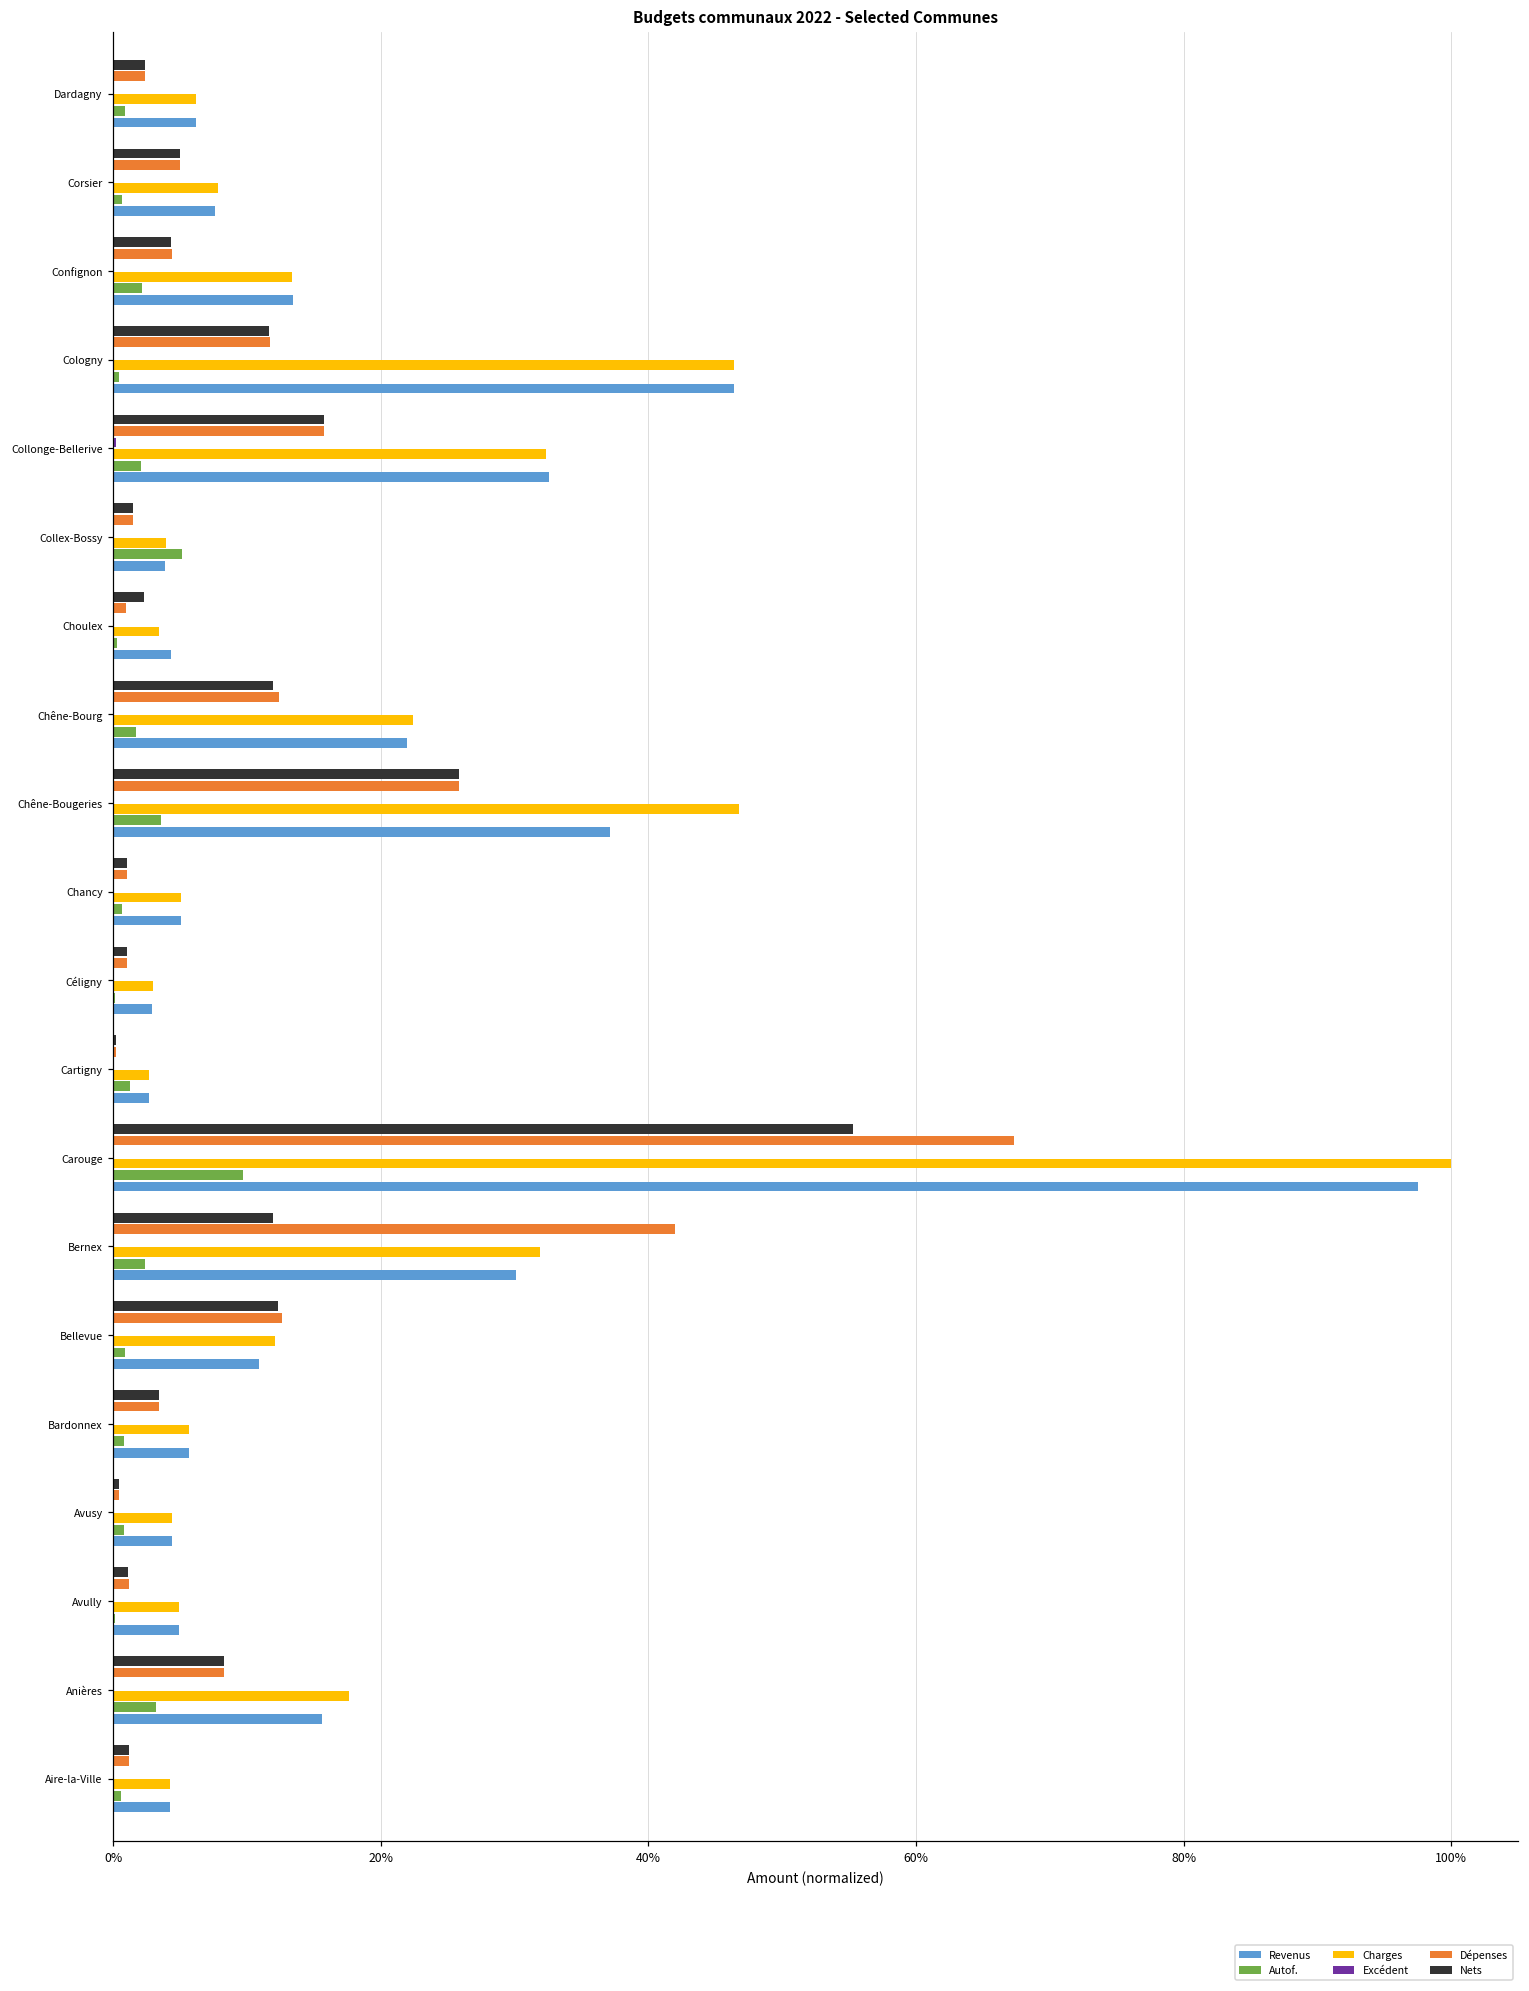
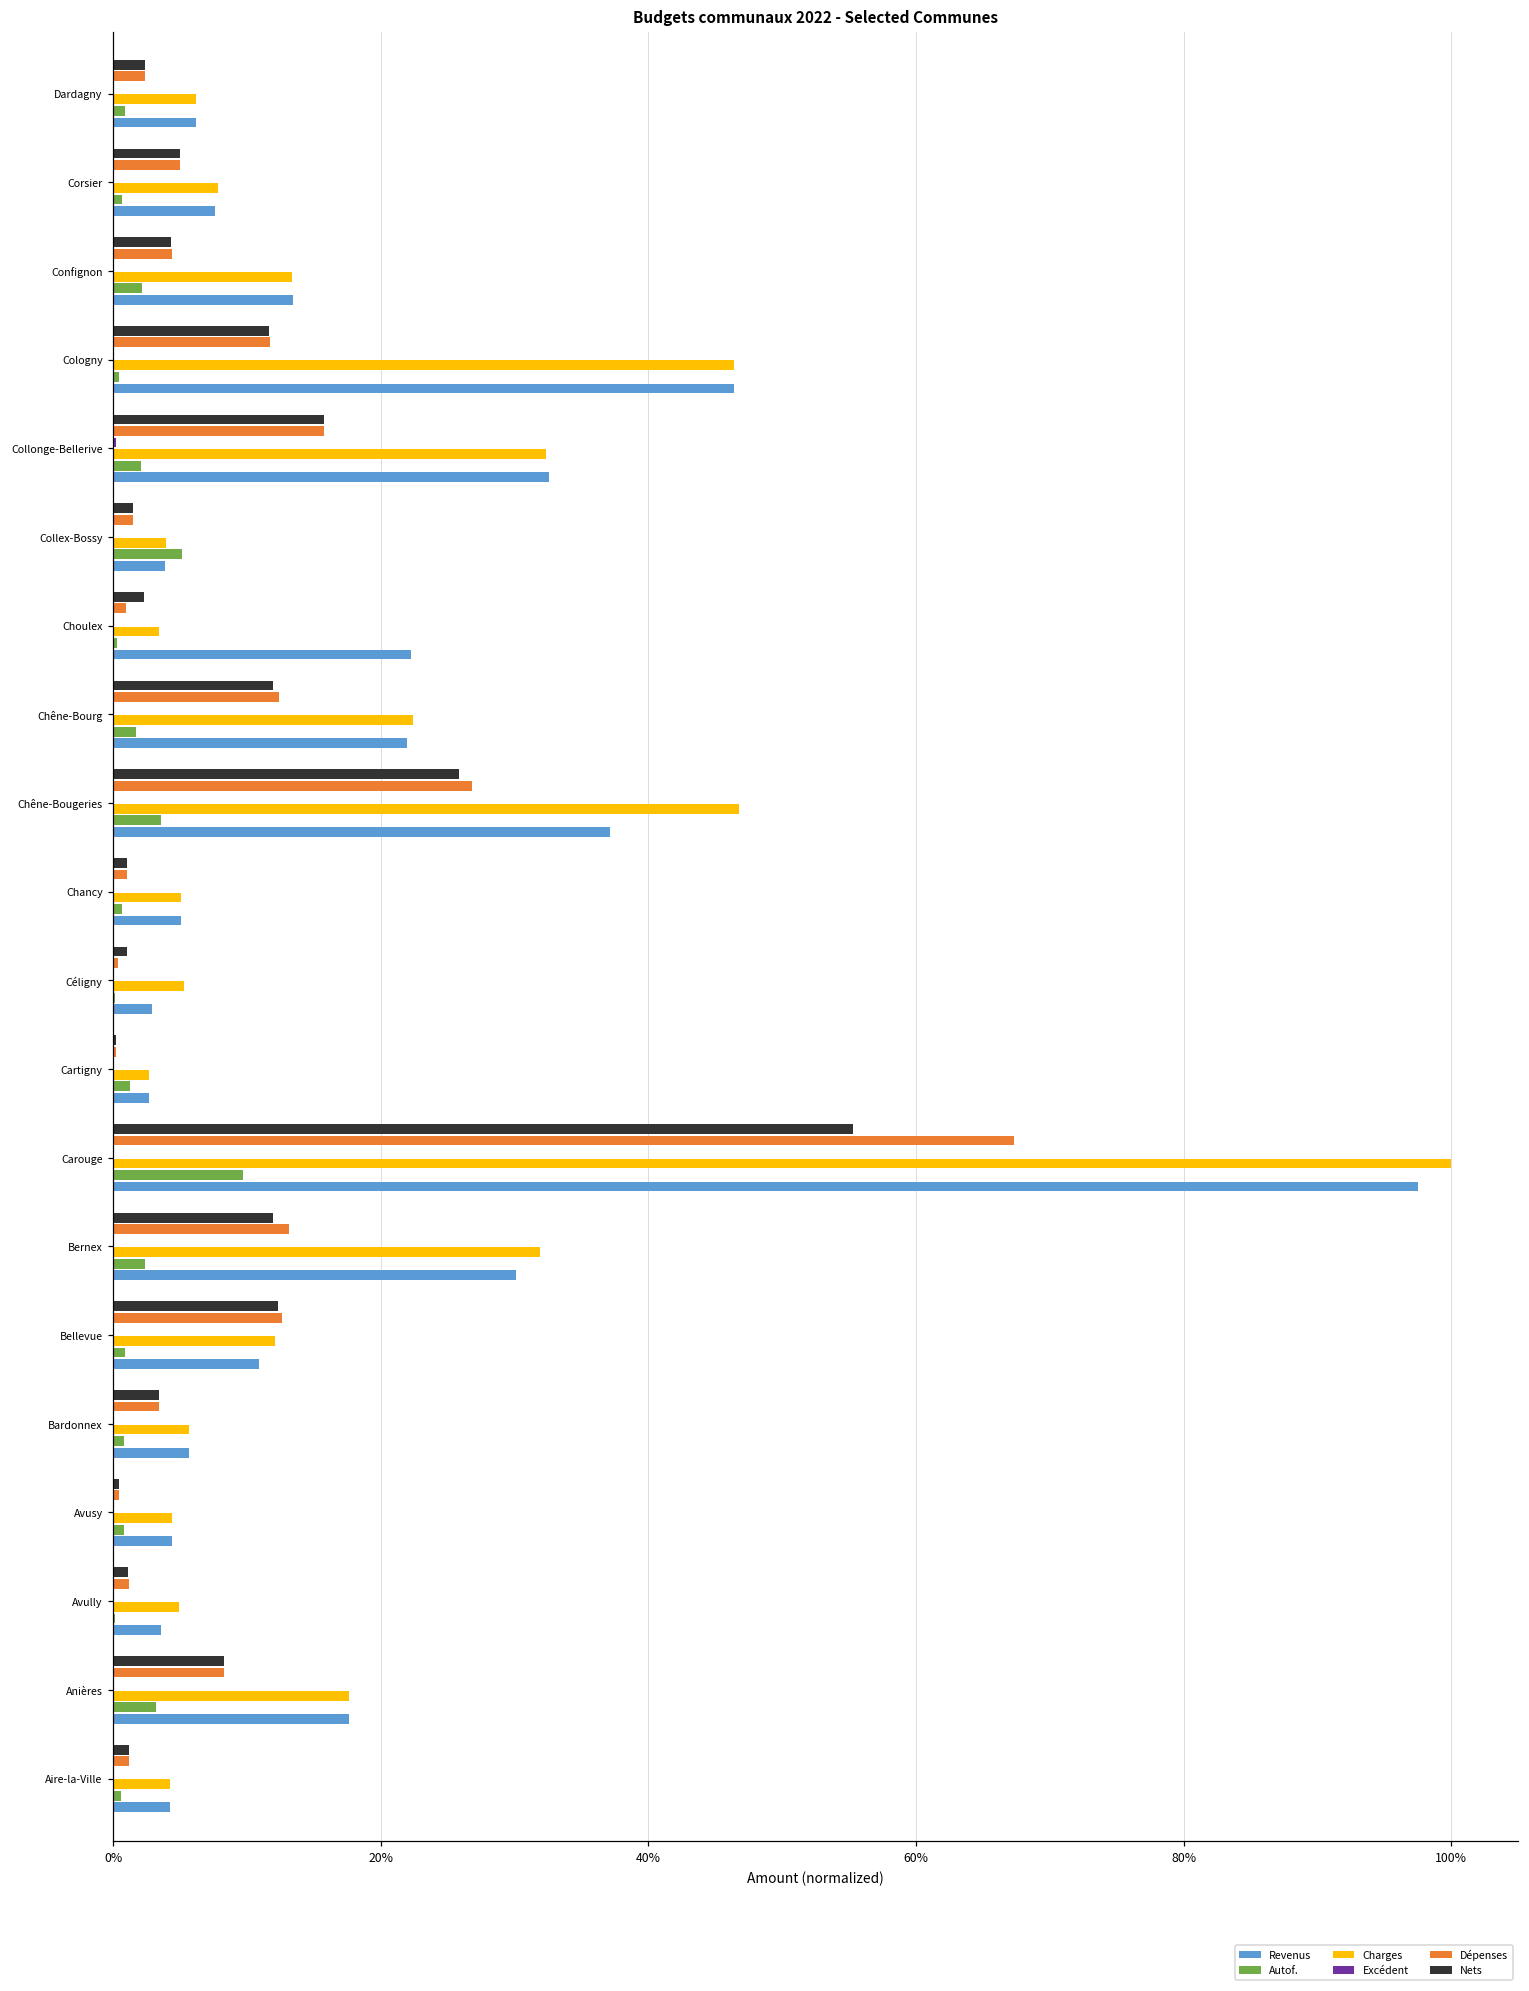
  {
    "Revenus": {
      "Dardagny": "6.2%",
      "Corsier": "7.6%",
      "Confignon": "13.4%",
      "Cologny": "46.4%",
      "Collonge-Bellerive": "32.5%",
      "Collex-Bossy": "3.8%",
-     "Choulex": "4.3%",
+     "Choulex": "22.2%",
      "Chêne-Bourg": "22.0%",
      "Chêne-Bougeries": "37.1%",
      "Chancy": "5.0%",
      "Céligny": "2.9%",
      "Cartigny": "2.6%",
      "Carouge": "97.5%",
      "Bernex": "30.1%",
      "Bellevue": "10.9%",
      "Bardonnex": "5.7%",
      "Avusy": "4.4%",
-     "Avully": "4.9%",
-     "Anières": "15.6%",
+     "Avully": "3.5%",
+     "Anières": "17.6%",
      "Aire-la-Ville": "4.2%"
    },
    "Autof.": {
      "Dardagny": "0.8%",
      "Corsier": "0.7%",
      "Confignon": "2.1%",
      "Cologny": "0.4%",
      "Collonge-Bellerive": "2.1%",
      "Collex-Bossy": "5.1%",
      "Choulex": "0.3%",
      "Chêne-Bourg": "1.7%",
      "Chêne-Bougeries": "3.6%",
      "Chancy": "0.6%",
      "Cartigny": "1.2%",
      "Carouge": "9.7%",
      "Bernex": "2.4%",
      "Bellevue": "0.9%",
      "Bardonnex": "0.8%",
      "Avusy": "0.8%",
      "Anières": "3.2%",
      "Aire-la-Ville": "0.6%"
    },
    "Charges": {
      "Dardagny": "6.2%",
      "Corsier": "7.9%",
      "Confignon": "13.4%",
      "Cologny": "46.4%",
      "Collonge-Bellerive": "32.3%",
      "Collex-Bossy": "3.9%",
      "Choulex": "3.4%",
      "Chêne-Bourg": "22.4%",
      "Chêne-Bougeries": "46.8%",
      "Chancy": "5.0%",
-     "Céligny": "3.0%",
+     "Céligny": "5.3%",
      "Cartigny": "2.6%",
      "Carouge": "100.0%",
      "Bernex": "31.9%",
      "Bellevue": "12.1%",
      "Bardonnex": "5.7%",
      "Avusy": "4.4%",
      "Avully": "4.9%",
      "Anières": "17.6%",
      "Aire-la-Ville": "4.2%"
    },
    "Excédent": {
      "Collonge-Bellerive": "0.2%"
    },
    "Dépenses": {
      "Dardagny": "2.3%",
      "Corsier": "5.0%",
      "Confignon": "4.4%",
      "Cologny": "11.7%",
      "Collonge-Bellerive": "15.8%",
      "Collex-Bossy": "1.5%",
      "Choulex": "0.9%",
      "Chêne-Bourg": "12.4%",
-     "Chêne-Bougeries": "25.9%",
+     "Chêne-Bougeries": "26.8%",
      "Chancy": "1.0%",
-     "Céligny": "1.0%",
+     "Céligny": "0.4%",
      "Carouge": "67.3%",
-     "Bernex": "41.9%",
+     "Bernex": "13.1%",
      "Bellevue": "12.6%",
      "Bardonnex": "3.4%",
      "Avusy": "0.5%",
      "Avully": "1.1%",
      "Anières": "8.3%",
      "Aire-la-Ville": "1.2%"
    },
    "Nets": {
      "Dardagny": "2.3%",
      "Corsier": "5.0%",
      "Confignon": "4.3%",
      "Cologny": "11.7%",
      "Collonge-Bellerive": "15.8%",
      "Collex-Bossy": "1.5%",
      "Choulex": "2.3%",
      "Chêne-Bourg": "11.9%",
      "Chêne-Bougeries": "25.9%",
      "Chancy": "1.0%",
      "Céligny": "1.0%",
      "Carouge": "55.3%",
      "Bernex": "11.9%",
      "Bellevue": "12.3%",
      "Bardonnex": "3.4%",
      "Avusy": "0.5%",
      "Avully": "1.1%",
      "Anières": "8.3%",
      "Aire-la-Ville": "1.2%"
    }
  }
